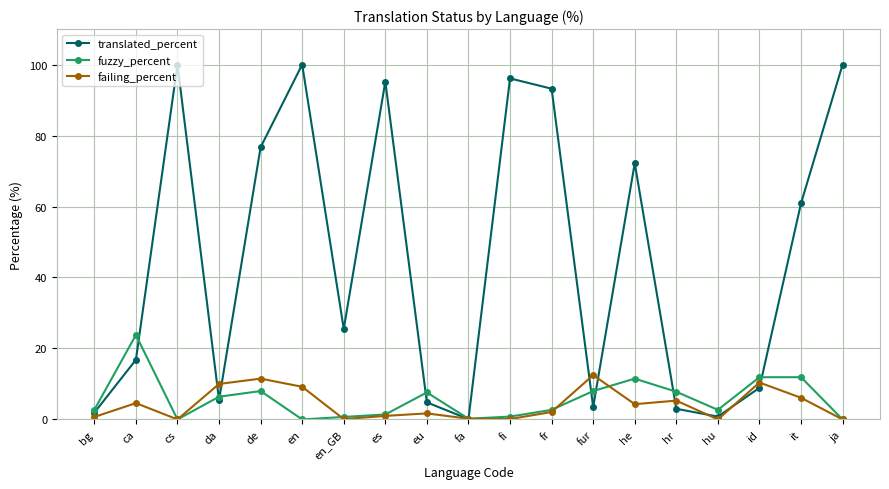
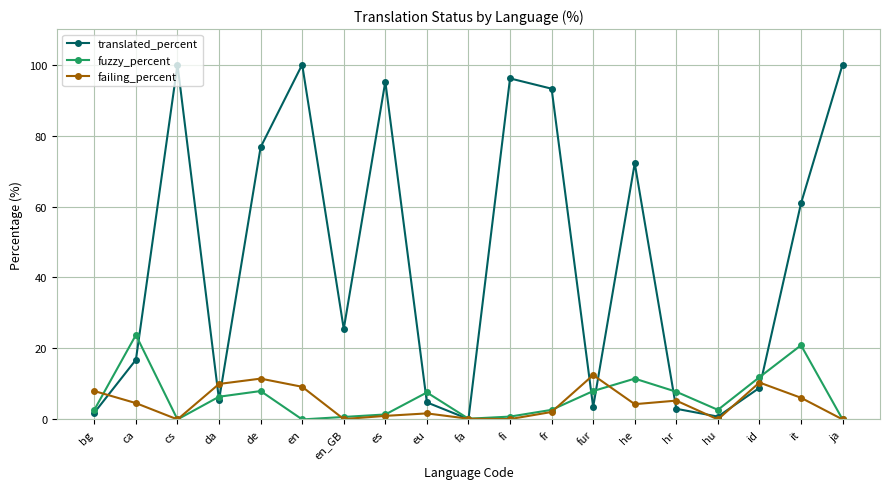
  {
    "translated_percent": {
      "bg": 2,
      "ca": 17,
      "da": 6,
      "de": 77,
      "en": 100,
      "en_GB": 26,
      "es": 95,
      "eu": 5,
      "fi": 96,
      "fr": 93,
      "fur": 4,
      "he": 72,
      "hr": 3,
      "hu": 1,
      "id": 9,
      "it": 61,
      "ja": 100
    },
    "fuzzy_percent": {
      "bg": 3,
      "ca": 24,
      "da": 6,
      "de": 8,
      "en": 0,
      "eu": 8,
      "fur": 8,
      "he": 12,
      "hr": 8,
      "hu": 3,
      "id": 12,
-     "it": 12
+     "it": 21
    },
    "failing_percent": {
-     "bg": 1,
+     "bg": 8,
      "ca": 5,
      "da": 10,
      "de": 12,
      "en": 9,
      "eu": 2,
      "fur": 13,
      "he": 4,
      "hr": 5,
      "hu": 0,
      "id": 10,
      "it": 6
    }
  }
